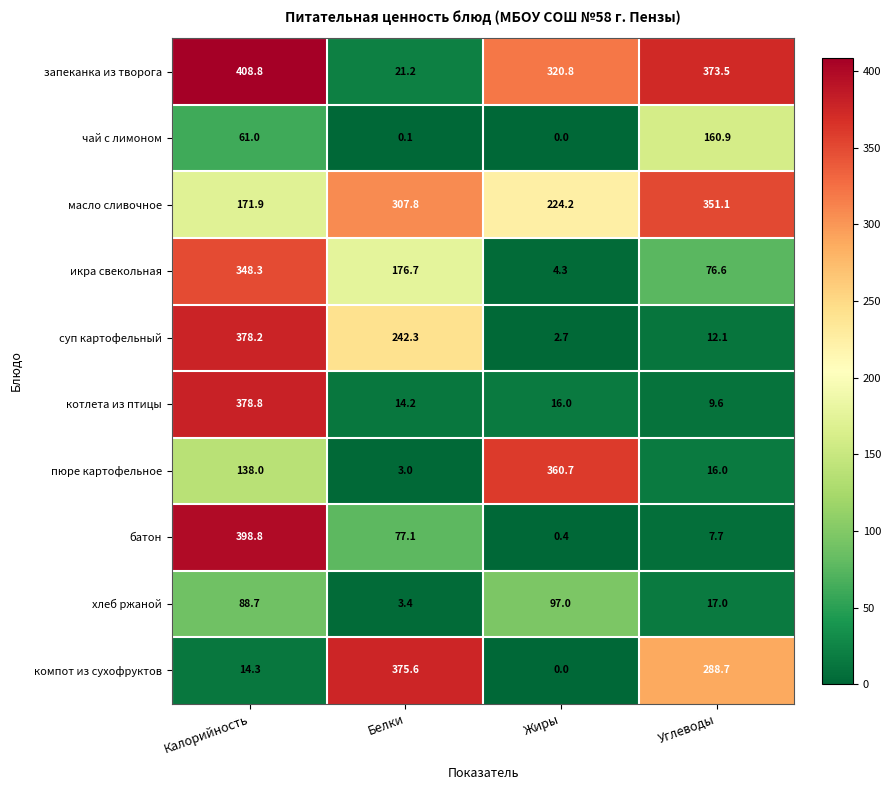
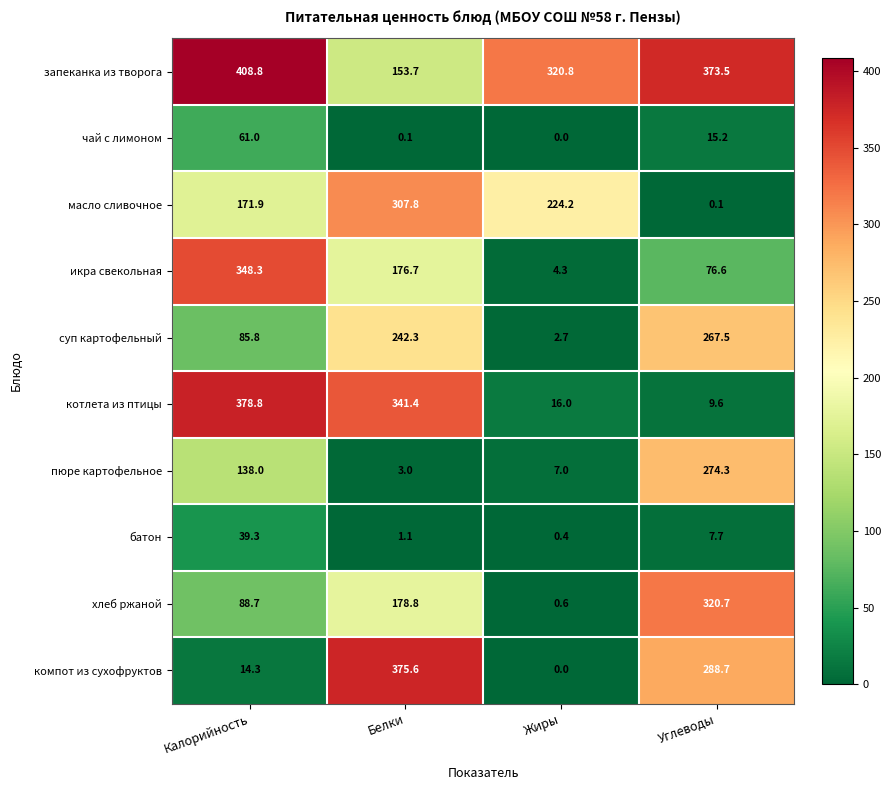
  {
    "запеканка из творога": {
      "Калорийность": 408.8,
-     "Белки": 21.2,
+     "Белки": 153.7,
      "Жиры": 320.8,
      "Углеводы": 373.5
    },
    "чай с лимоном": {
      "Калорийность": 61.0,
      "Белки": 0.1,
      "Жиры": 0.0,
-     "Углеводы": 160.9
+     "Углеводы": 15.2
    },
    "масло сливочное": {
      "Калорийность": 171.9,
      "Белки": 307.8,
      "Жиры": 224.2,
-     "Углеводы": 351.1
+     "Углеводы": 0.1
    },
    "икра свекольная": {
      "Калорийность": 348.3,
      "Белки": 176.7,
      "Жиры": 4.3,
      "Углеводы": 76.6
    },
    "суп картофельный": {
-     "Калорийность": 378.2,
+     "Калорийность": 85.8,
      "Белки": 242.3,
      "Жиры": 2.7,
-     "Углеводы": 12.1
+     "Углеводы": 267.5
    },
    "котлета из птицы": {
      "Калорийность": 378.8,
-     "Белки": 14.2,
+     "Белки": 341.4,
      "Жиры": 16.0,
      "Углеводы": 9.6
    },
    "пюре картофельное": {
      "Калорийность": 138.0,
      "Белки": 3.0,
-     "Жиры": 360.7,
-     "Углеводы": 16.0
+     "Жиры": 7.0,
+     "Углеводы": 274.3
    },
    "батон": {
-     "Калорийность": 398.8,
-     "Белки": 77.1,
+     "Калорийность": 39.3,
+     "Белки": 1.1,
      "Жиры": 0.4,
      "Углеводы": 7.7
    },
    "хлеб ржаной": {
      "Калорийность": 88.7,
-     "Белки": 3.4,
-     "Жиры": 97.0,
-     "Углеводы": 17.0
+     "Белки": 178.8,
+     "Жиры": 0.6,
+     "Углеводы": 320.7
    },
    "компот из сухофруктов": {
      "Калорийность": 14.3,
      "Белки": 375.6,
      "Жиры": 0.0,
      "Углеводы": 288.7
    }
  }
